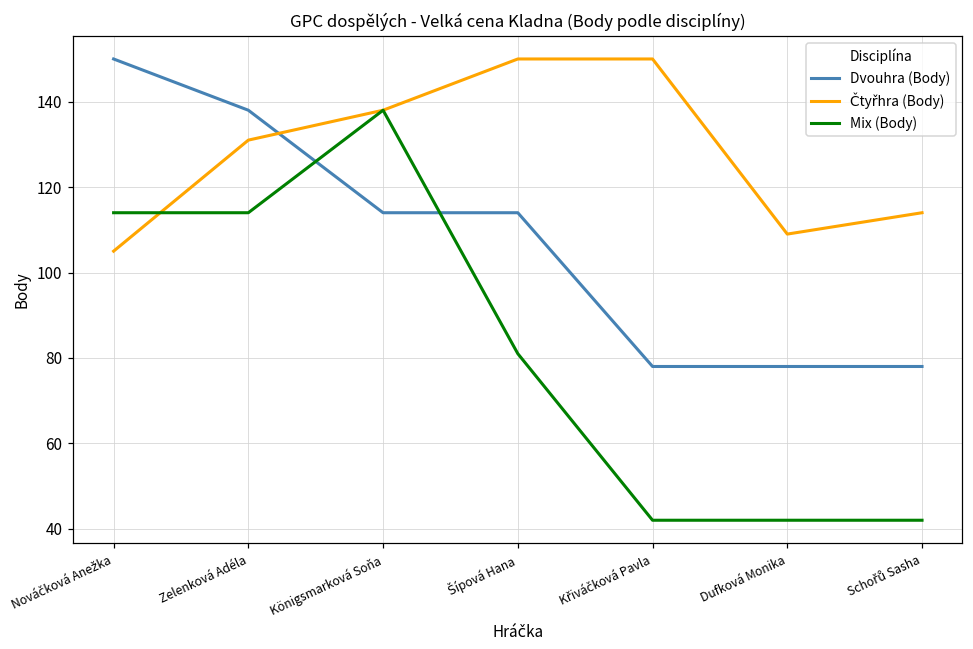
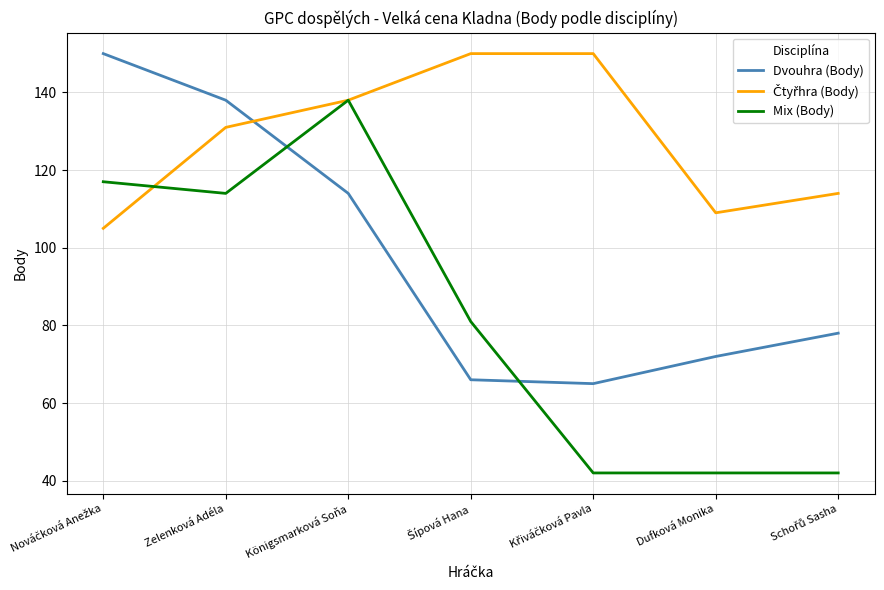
  {
    "Dvouhra (Body)": {
      "Nováčková Anežka": 150,
      "Zelenková Adéla": 138,
      "Königsmarková Soňa": 114,
-     "Šípová Hana": 114,
-     "Křiváčková Pavla": 78,
-     "Dufková Monika": 78,
+     "Šípová Hana": 66,
+     "Křiváčková Pavla": 65,
+     "Dufková Monika": 72,
      "Schořů Sasha": 78
    },
    "Čtyřhra (Body)": {
      "Nováčková Anežka": 105,
      "Zelenková Adéla": 131,
      "Šípová Hana": 150,
      "Křiváčková Pavla": 150,
      "Dufková Monika": 109,
      "Schořů Sasha": 114
    },
    "Mix (Body)": {
-     "Nováčková Anežka": 114,
+     "Nováčková Anežka": 117,
      "Zelenková Adéla": 114,
      "Šípová Hana": 81,
      "Křiváčková Pavla": 42,
      "Dufková Monika": 42,
      "Schořů Sasha": 42
    }
  }
